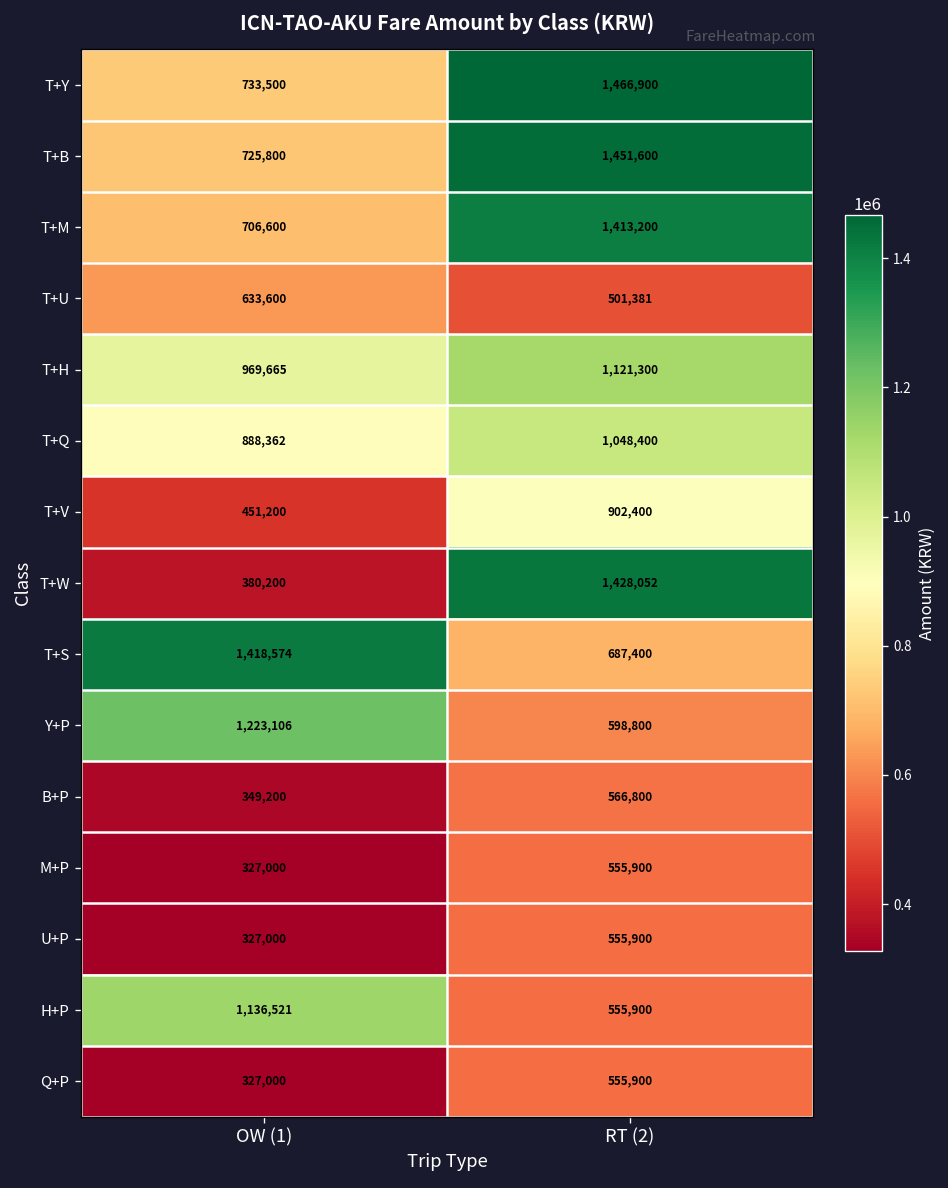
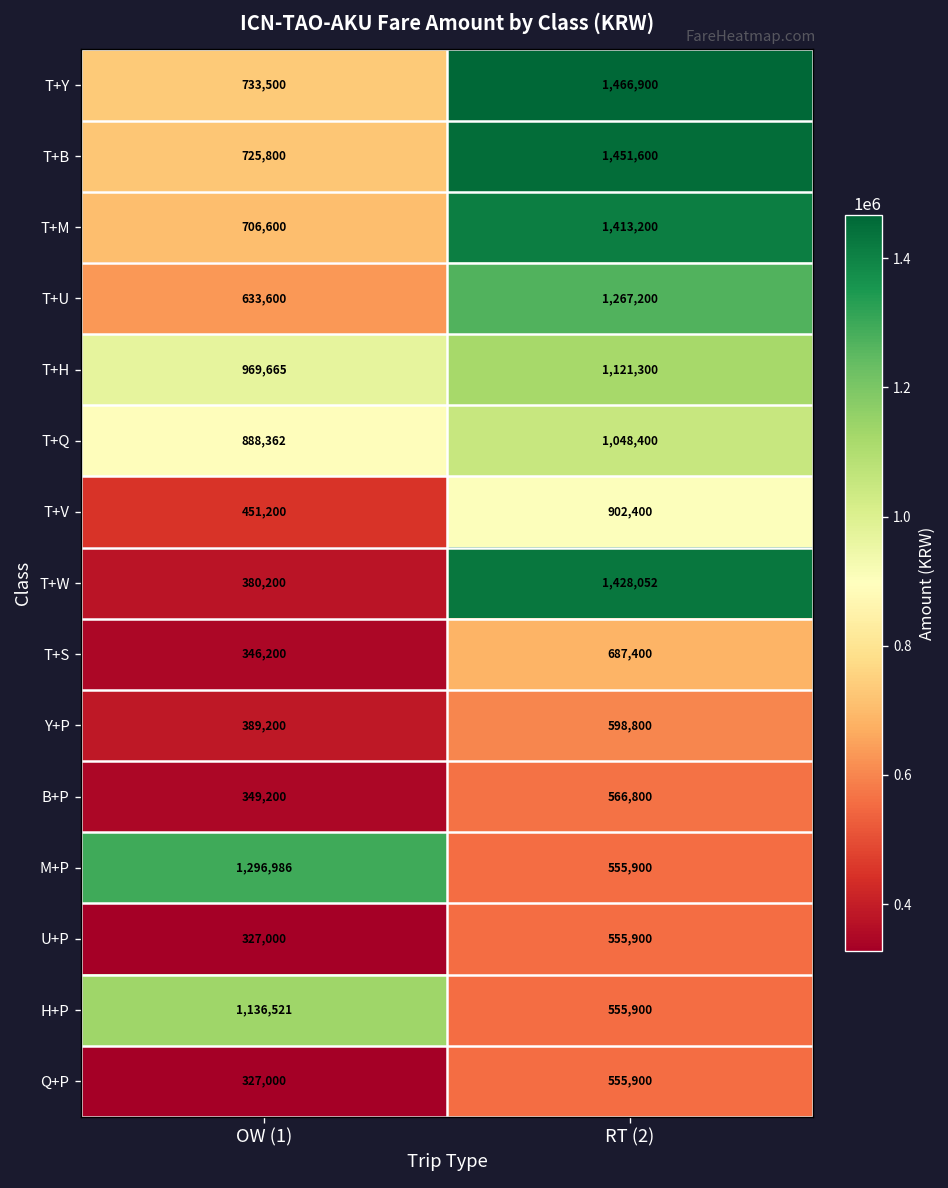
  {
    "T+Y": {
      "OW (1)": "733,500",
      "RT (2)": "1,466,900"
    },
    "T+B": {
      "OW (1)": "725,800",
      "RT (2)": "1,451,600"
    },
    "T+M": {
      "OW (1)": "706,600",
      "RT (2)": "1,413,200"
    },
    "T+U": {
      "OW (1)": "633,600",
-     "RT (2)": "501,381"
+     "RT (2)": "1,267,200"
    },
    "T+H": {
      "OW (1)": "969,665",
      "RT (2)": "1,121,300"
    },
    "T+Q": {
      "OW (1)": "888,362",
      "RT (2)": "1,048,400"
    },
    "T+V": {
      "OW (1)": "451,200",
      "RT (2)": "902,400"
    },
    "T+W": {
      "OW (1)": "380,200",
      "RT (2)": "1,428,052"
    },
    "T+S": {
-     "OW (1)": "1,418,574",
+     "OW (1)": "346,200",
      "RT (2)": "687,400"
    },
    "Y+P": {
-     "OW (1)": "1,223,106",
+     "OW (1)": "389,200",
      "RT (2)": "598,800"
    },
    "B+P": {
      "OW (1)": "349,200",
      "RT (2)": "566,800"
    },
    "M+P": {
-     "OW (1)": "327,000",
+     "OW (1)": "1,296,986",
      "RT (2)": "555,900"
    },
    "U+P": {
      "OW (1)": "327,000",
      "RT (2)": "555,900"
    },
    "H+P": {
      "OW (1)": "1,136,521",
      "RT (2)": "555,900"
    },
    "Q+P": {
      "OW (1)": "327,000",
      "RT (2)": "555,900"
    }
  }
